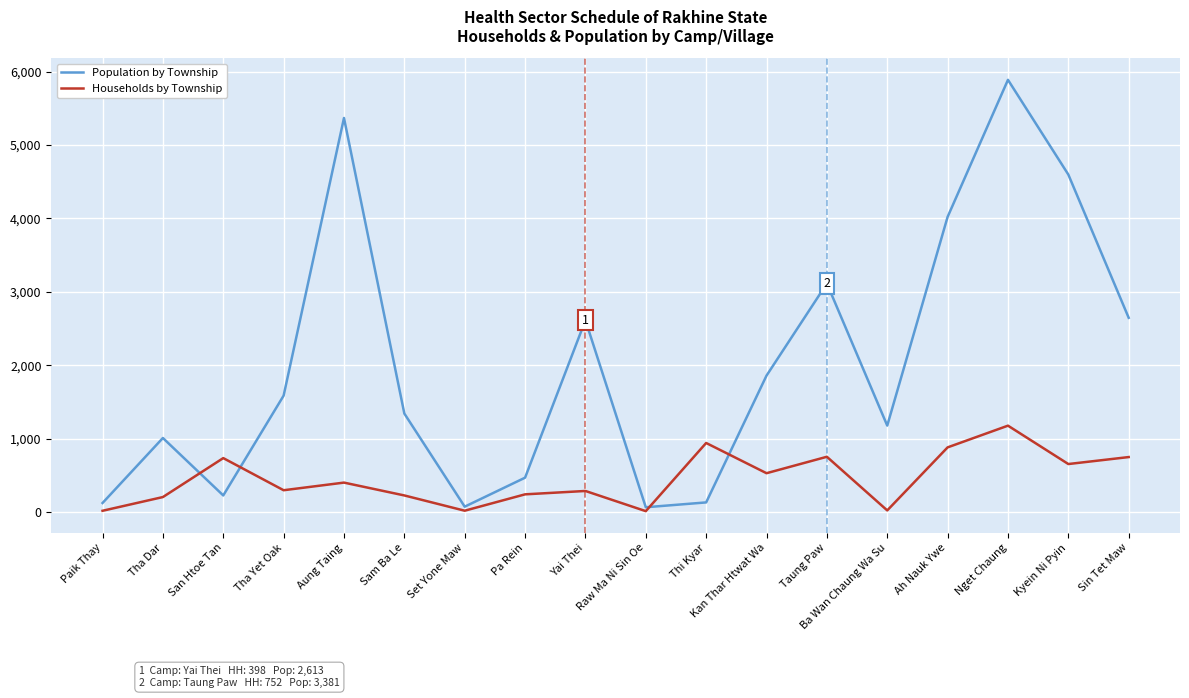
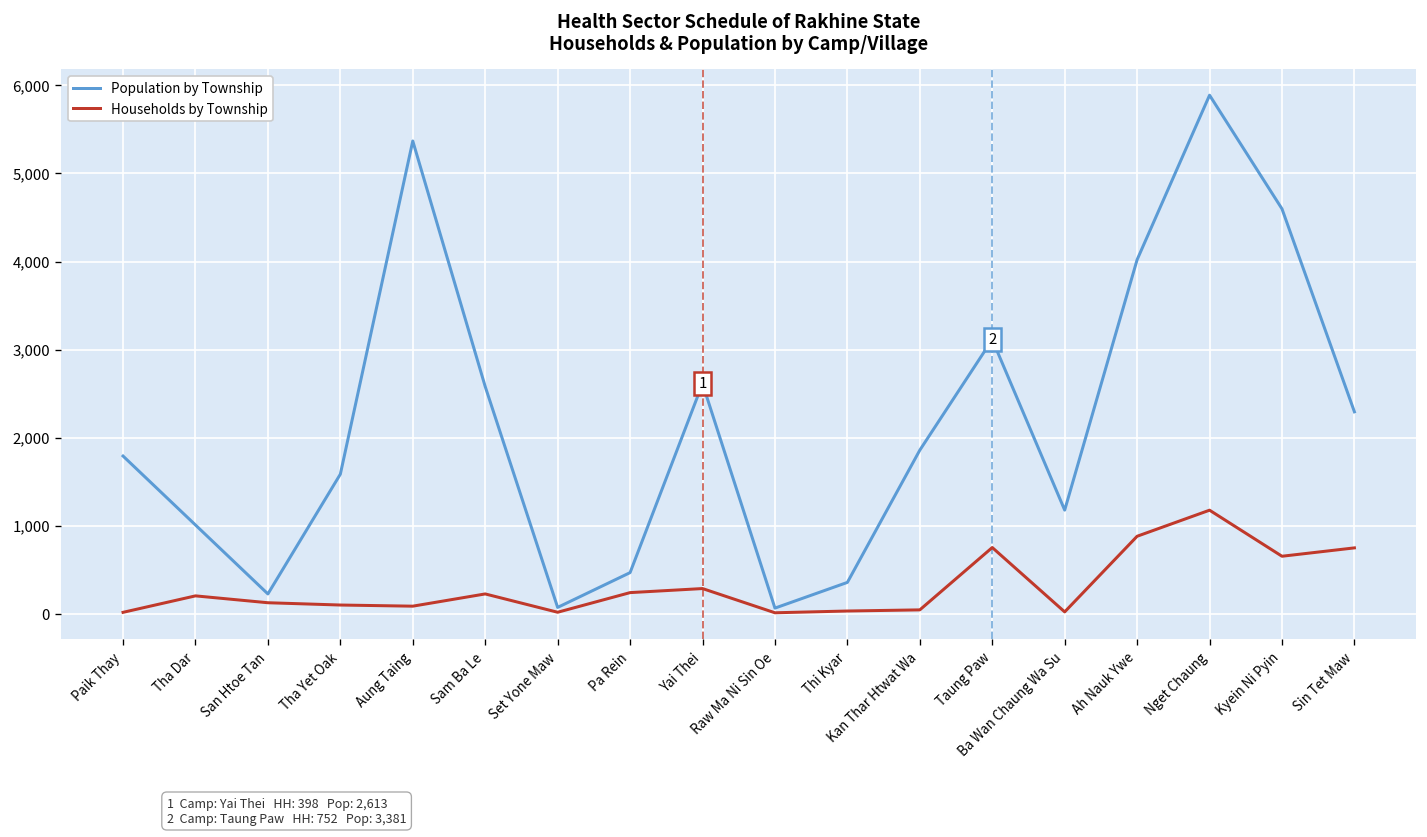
  {
    "Population by Township": {
-     "Paik Thay": "100",
+     "Paik Thay": "1,800",
      "Tha Dar": "1,000",
      "San Htoe Tan": "200",
      "Tha Yet Oak": "1,600",
      "Aung Taing": "5,400",
-     "Sam Ba Le": "1,300",
+     "Sam Ba Le": "2,600",
      "Set Yone Maw": "100",
      "Pa Rein": "500",
      "Raw Ma Ni Sin Oe": "100",
-     "Thi Kyar": "100",
+     "Thi Kyar": "400",
      "Kan Thar Htwat Wa": "1,900",
      "Ba Wan Chaung Wa Su": "1,200",
      "Ah Nauk Ywe": "4,000",
      "Nget Chaung": "5,900",
      "Kyein Ni Pyin": "4,600",
-     "Sin Tet Maw": "2,600"
+     "Sin Tet Maw": "2,300"
    },
    "Households by Township": {
      "Paik Thay": "0",
      "Tha Dar": "200",
-     "San Htoe Tan": "700",
-     "Tha Yet Oak": "300",
-     "Aung Taing": "400",
+     "San Htoe Tan": "100",
+     "Tha Yet Oak": "100",
+     "Aung Taing": "100",
      "Sam Ba Le": "200",
      "Set Yone Maw": "0",
      "Pa Rein": "200",
      "Yai Thei": "300",
      "Raw Ma Ni Sin Oe": "0",
-     "Thi Kyar": "900",
-     "Kan Thar Htwat Wa": "500",
+     "Thi Kyar": "0",
+     "Kan Thar Htwat Wa": "0",
      "Taung Paw": "800",
      "Ba Wan Chaung Wa Su": "0",
      "Ah Nauk Ywe": "900",
      "Nget Chaung": "1,200",
      "Kyein Ni Pyin": "700",
      "Sin Tet Maw": "700"
    }
  }
